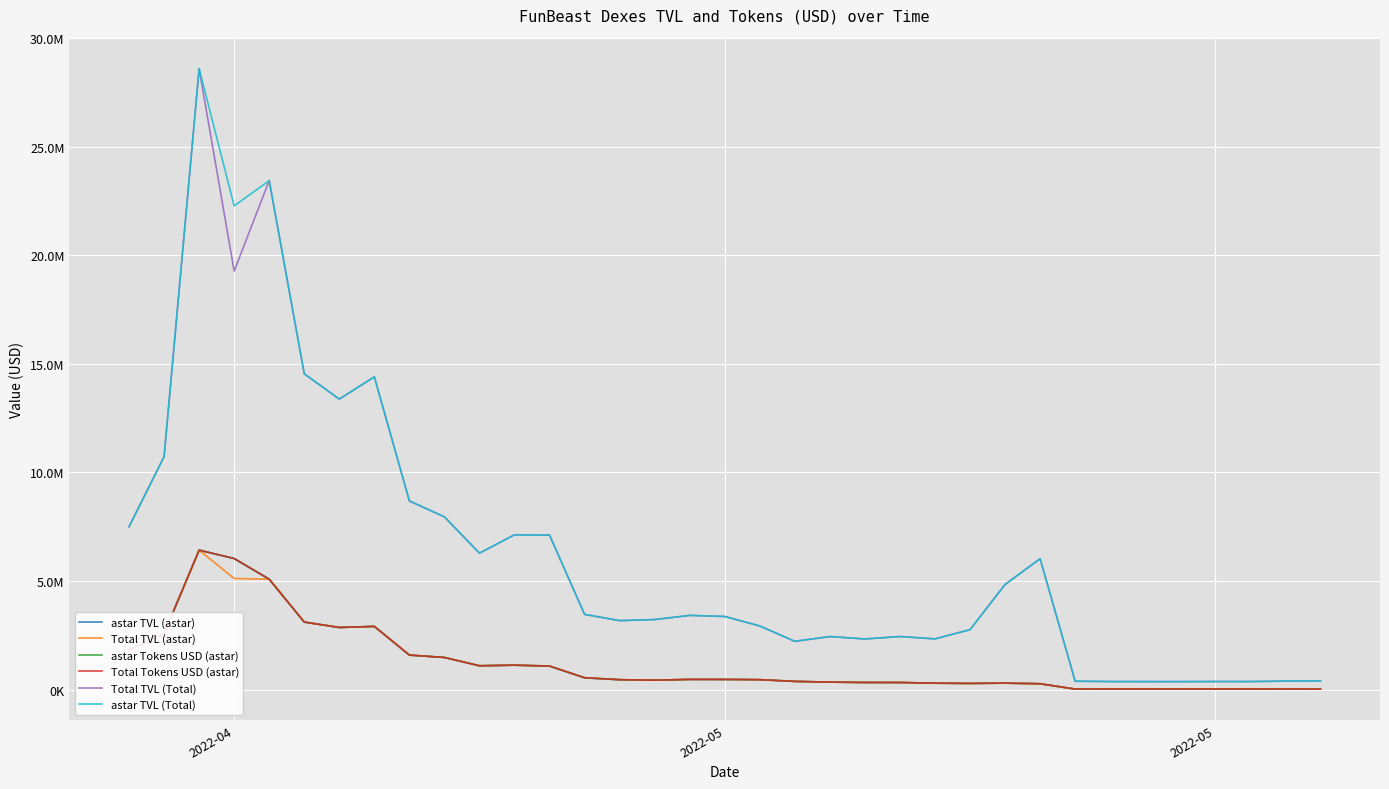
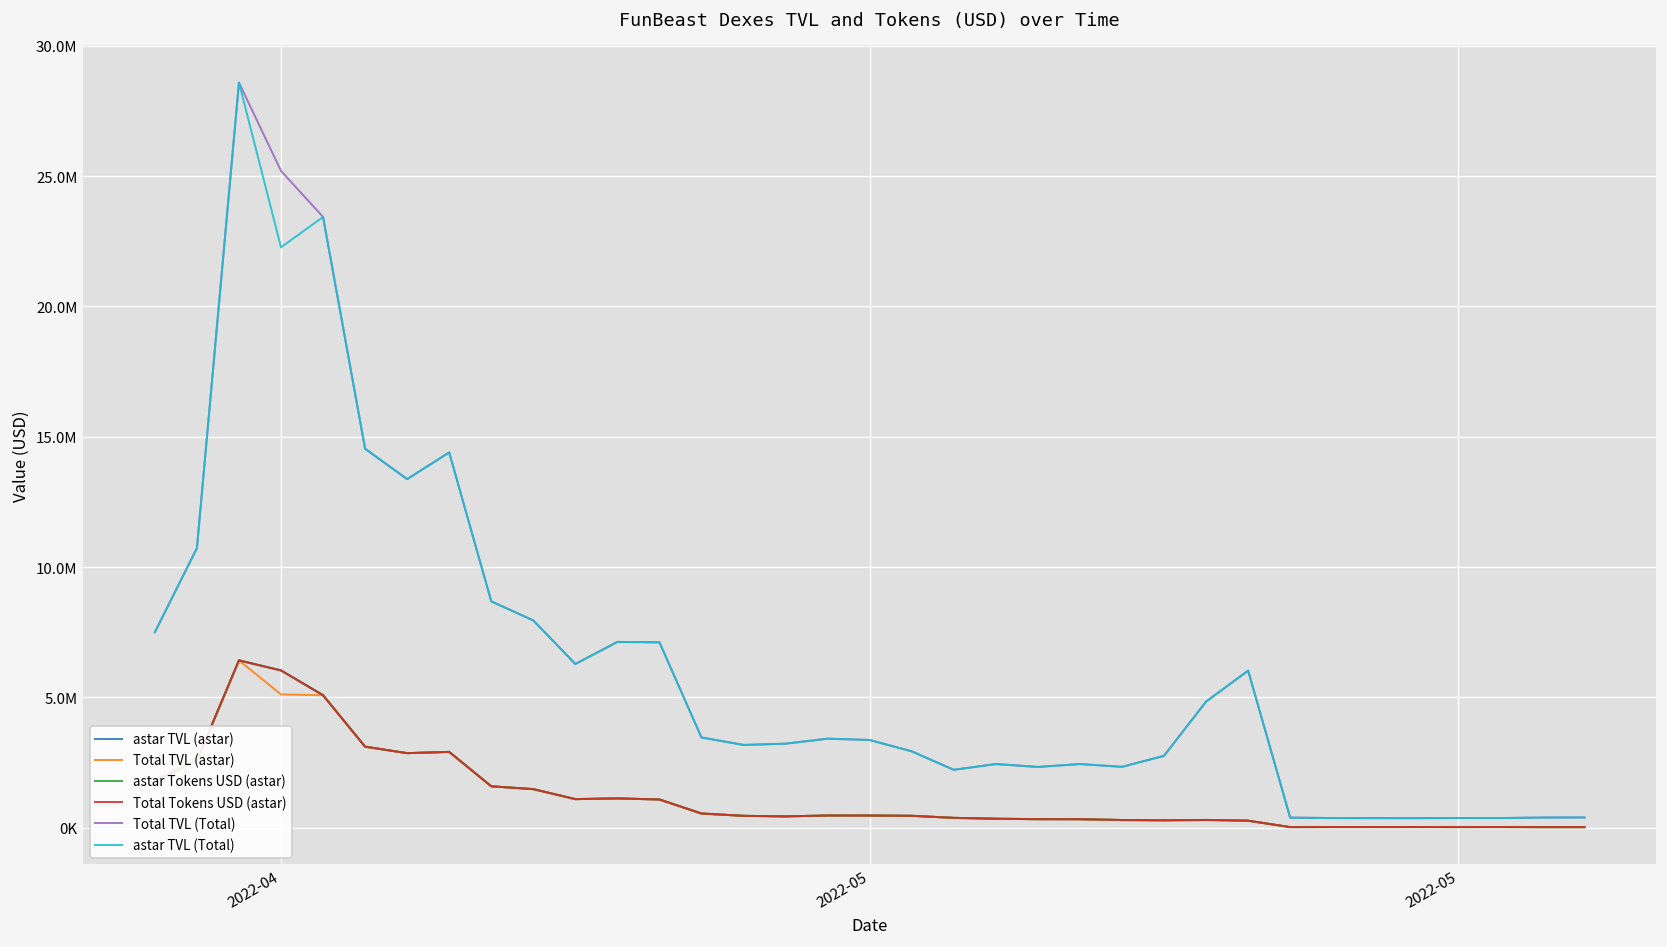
  {
    "Total Tokens USD (astar)": {
      "2022-04": 6000000
    },
    "Total TVL (astar)": {
      "2022-04": 5100000
    },
    "Total TVL (Total)": {
-     "2022-04": 19300000
+     "2022-04": 25200000
    },
    "astar TVL (Total)": {
      "2022-04": 22300000
    }
  }
